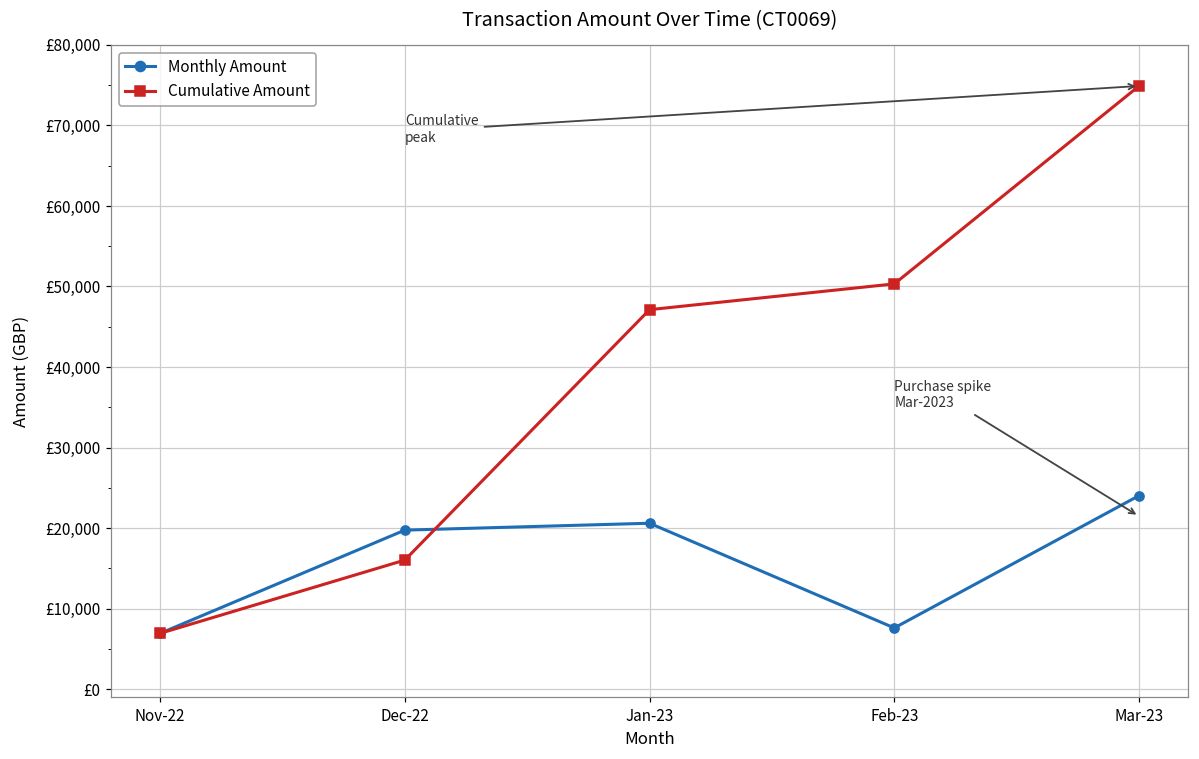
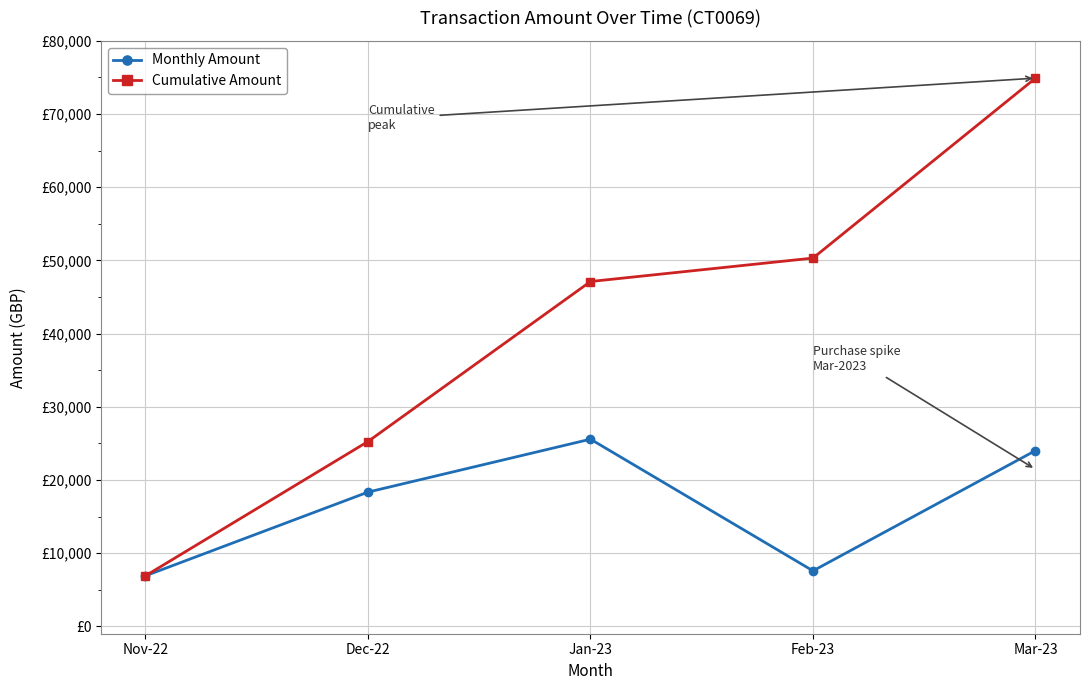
  {
    "Monthly Amount": {
-     "Dec-22": "£20,000",
-     "Jan-23": "£21,000",
+     "Dec-22": "£18,000",
+     "Jan-23": "£26,000",
      "Feb-23": "£8,000",
      "Mar-23": "£24,000"
    },
    "Cumulative Amount": {
-     "Dec-22": "£16,000",
+     "Dec-22": "£25,000",
      "Jan-23": "£47,000",
      "Feb-23": "£50,000",
      "Mar-23": "£75,000"
    }
  }
